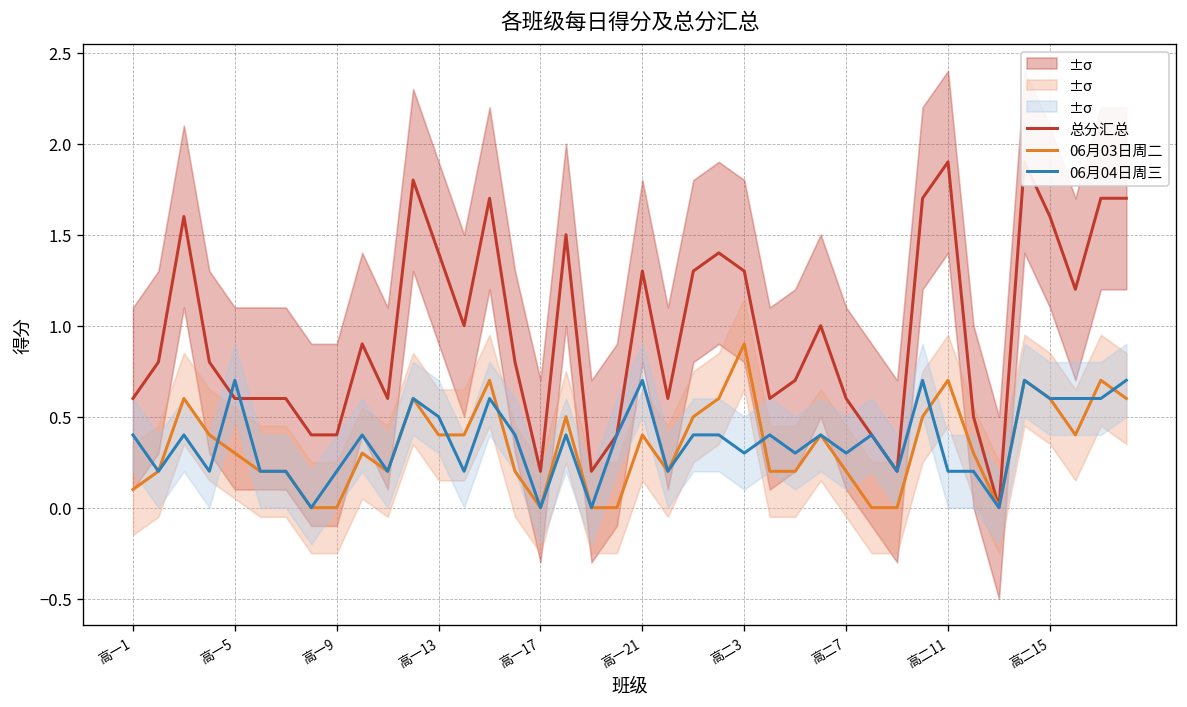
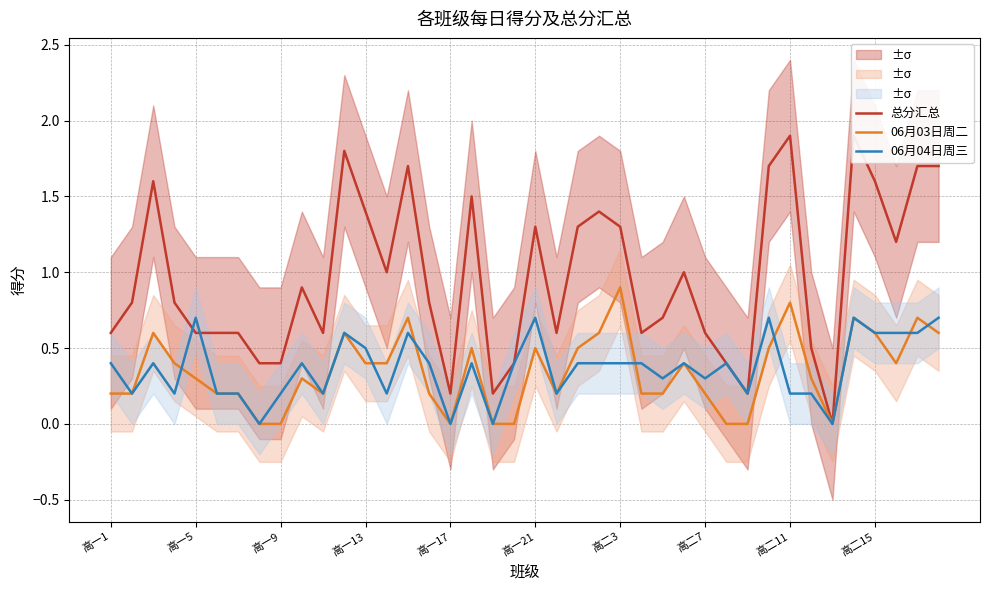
  {
    "06月03日周二": {
-     "高一1": 0.1,
+     "高一1": 0.2,
      "高一5": 0.3,
      "高一9": 0.0,
      "高一13": 0.4,
-     "高一21": 0.4,
+     "高一21": 0.5,
      "高二3": 0.9,
      "高二7": 0.2,
-     "高二11": 0.7
+     "高二11": 0.8
    },
    "06月04日周三": {
      "高一1": 0.4,
      "高一5": 0.7,
      "高一9": 0.2,
      "高一13": 0.5,
      "高一21": 0.7,
-     "高二3": 0.3,
+     "高二3": 0.4,
      "高二7": 0.3,
      "高二11": 0.2
    }
  }
